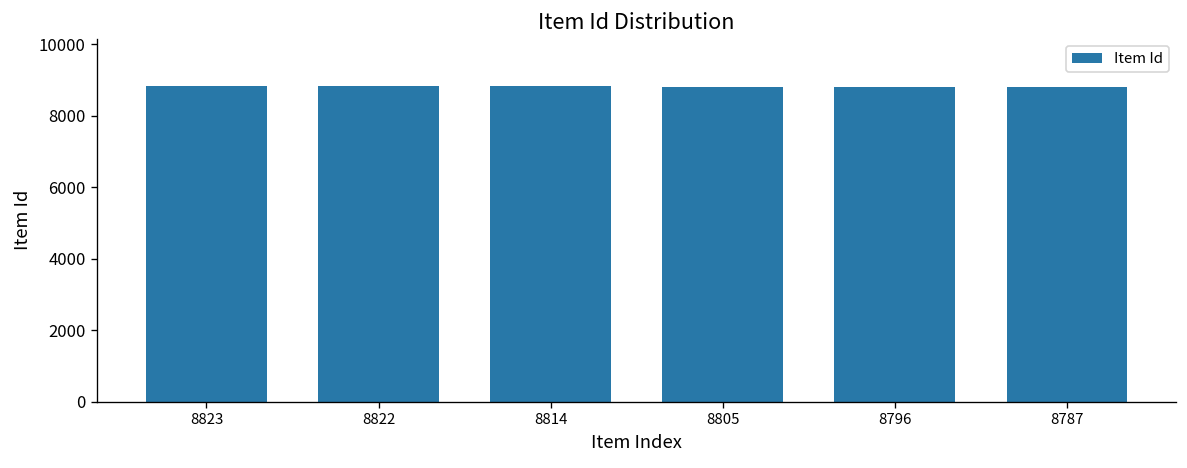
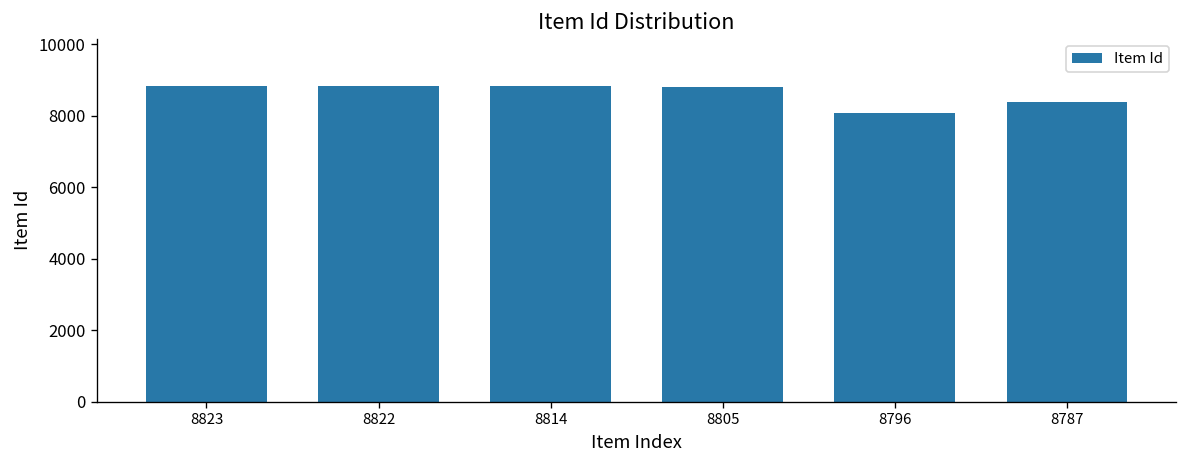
  {
    "8823": 8800,
    "8822": 8800,
    "8814": 8800,
    "8805": 8800,
-   "8796": 8800,
-   "8787": 8800
+   "8796": 8100,
+   "8787": 8400
  }
